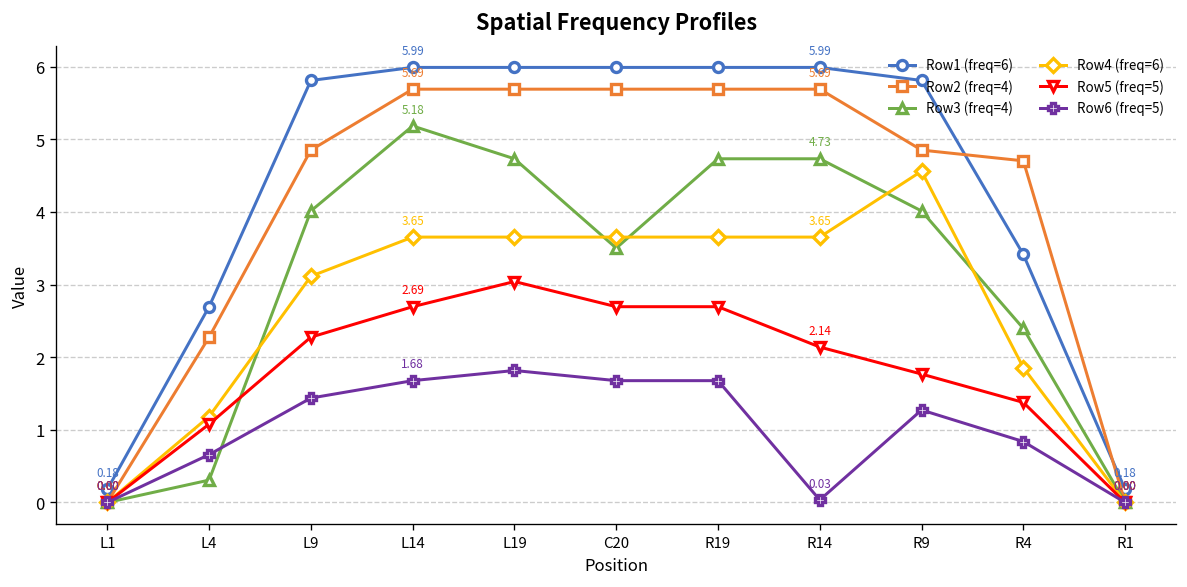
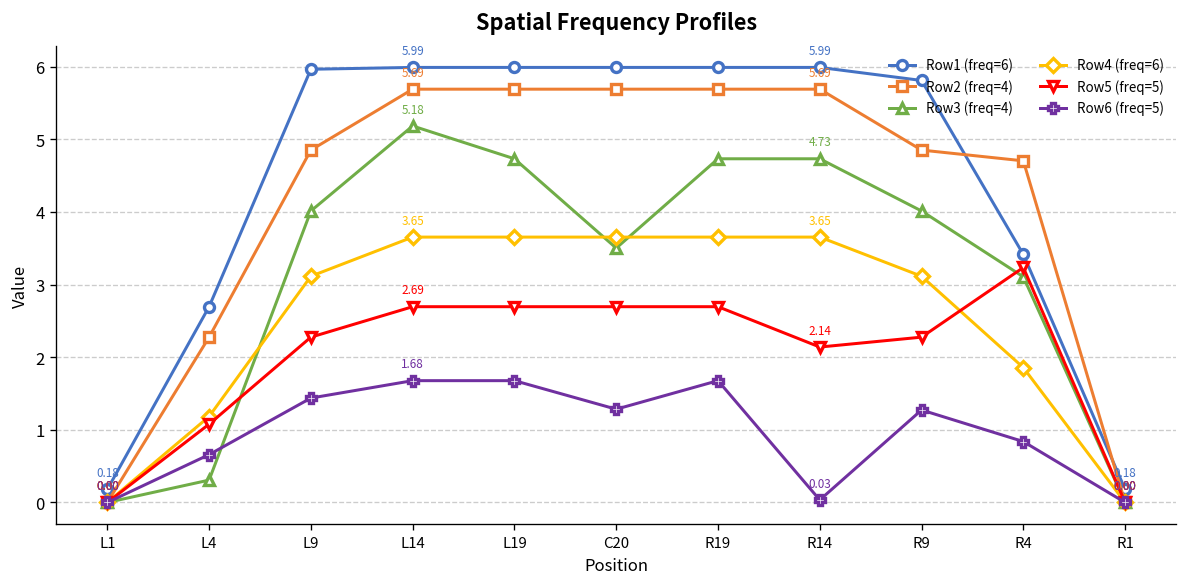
  {
    "Row1 (freq=6)": {
      "L4": 2.7,
-     "L9": 5.8,
+     "L9": 6.0,
      "L19": 6.0,
      "C20": 6.0,
      "R19": 6.0,
      "R9": 5.8,
      "R4": 3.4
    },
    "Row2 (freq=4)": {
      "L4": 2.3,
      "L9": 4.9,
      "L19": 5.7,
      "C20": 5.7,
      "R19": 5.7,
      "R9": 4.9,
      "R4": 4.7
    },
    "Row3 (freq=4)": {
      "L4": 0.3,
      "L9": 4.0,
      "L19": 4.7,
      "C20": 3.5,
      "R19": 4.7,
      "R9": 4.0,
-     "R4": 2.4
+     "R4": 3.1
    },
    "Row4 (freq=6)": {
      "L4": 1.2,
      "L9": 3.1,
      "L19": 3.7,
      "C20": 3.7,
      "R19": 3.7,
-     "R9": 4.6,
+     "R9": 3.1,
      "R4": 1.9
    },
    "Row5 (freq=5)": {
      "L4": 1.1,
      "L9": 2.3,
-     "L19": 3.0,
+     "L19": 2.7,
      "C20": 2.7,
      "R19": 2.7,
-     "R9": 1.8,
-     "R4": 1.4
+     "R9": 2.3,
+     "R4": 3.2
    },
    "Row6 (freq=5)": {
      "L4": 0.7,
      "L9": 1.4,
-     "L19": 1.8,
-     "C20": 1.7,
+     "L19": 1.7,
+     "C20": 1.3,
      "R19": 1.7,
      "R9": 1.3,
      "R4": 0.8
    }
  }
